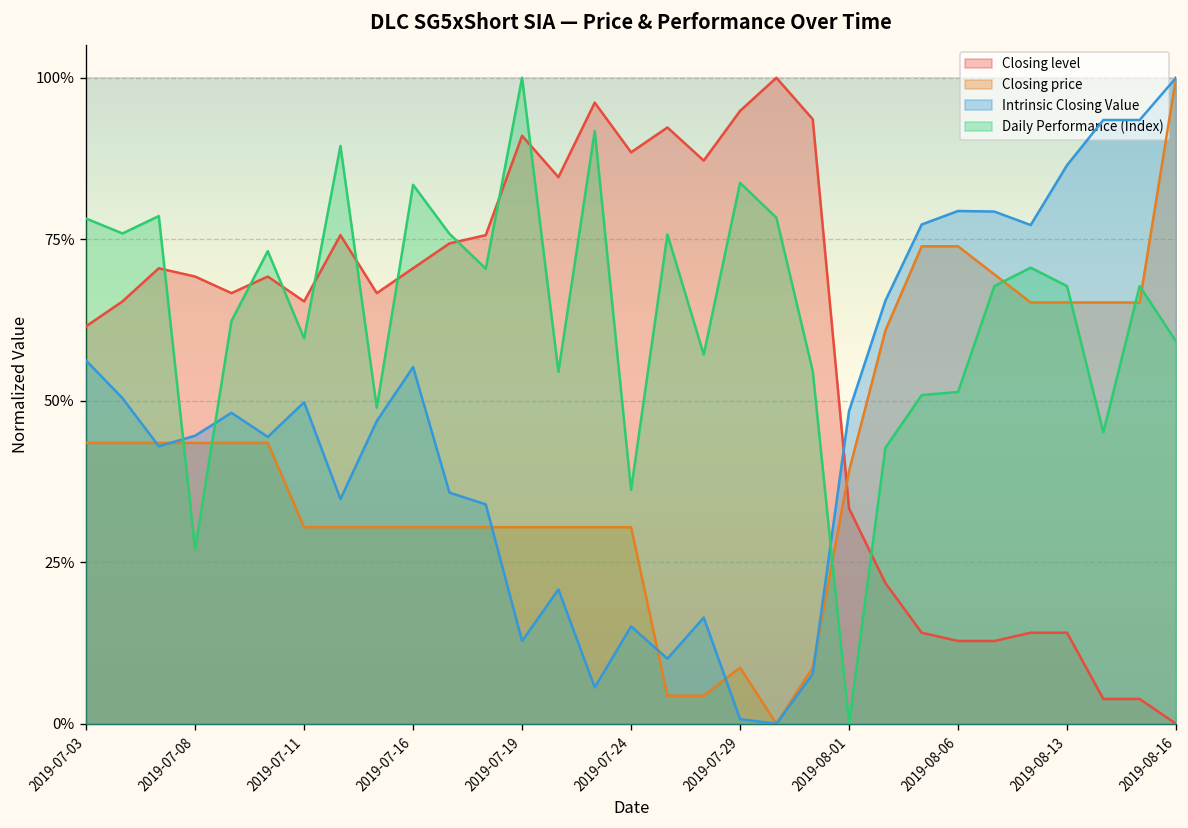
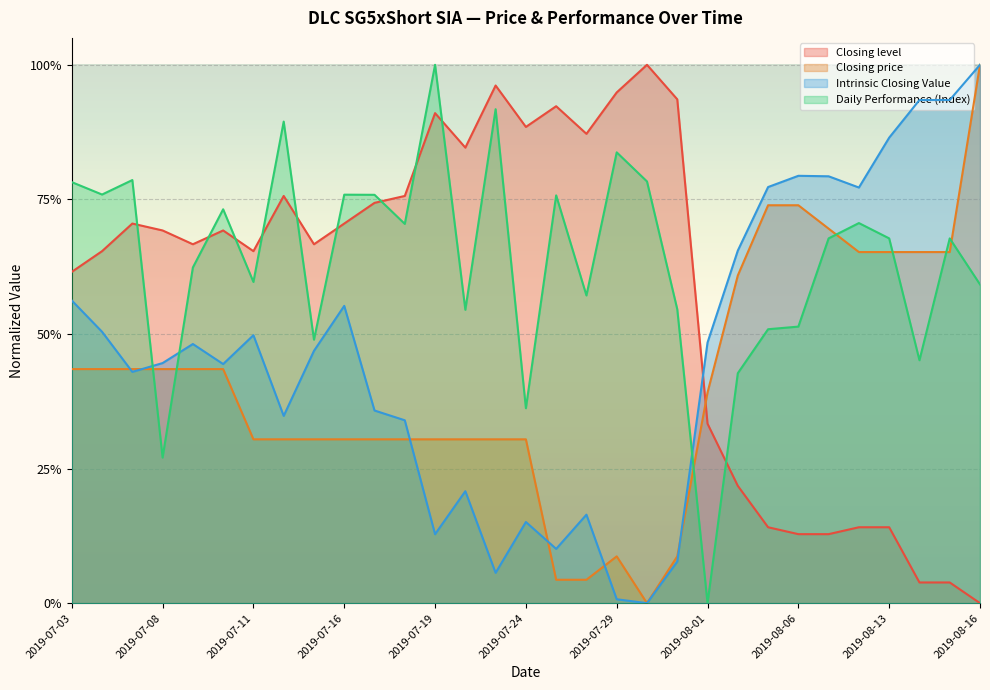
  {
    "Intrinsic Closing Value": {
      "2019-07-03": "56%",
      "2019-07-08": "45%",
      "2019-07-11": "50%",
      "2019-07-16": "55%",
      "2019-07-19": "13%",
      "2019-07-24": "15%",
      "2019-07-29": "1%",
      "2019-08-01": "48%",
      "2019-08-06": "79%",
      "2019-08-13": "86%"
    },
    "Daily Performance (Index)": {
      "2019-07-03": "78%",
      "2019-07-08": "27%",
      "2019-07-11": "60%",
-     "2019-07-16": "83%",
+     "2019-07-16": "76%",
      "2019-07-19": "100%",
      "2019-07-24": "36%",
      "2019-07-29": "84%",
      "2019-08-01": "0%",
      "2019-08-06": "51%",
      "2019-08-13": "68%",
      "2019-08-16": "59%"
    }
  }
